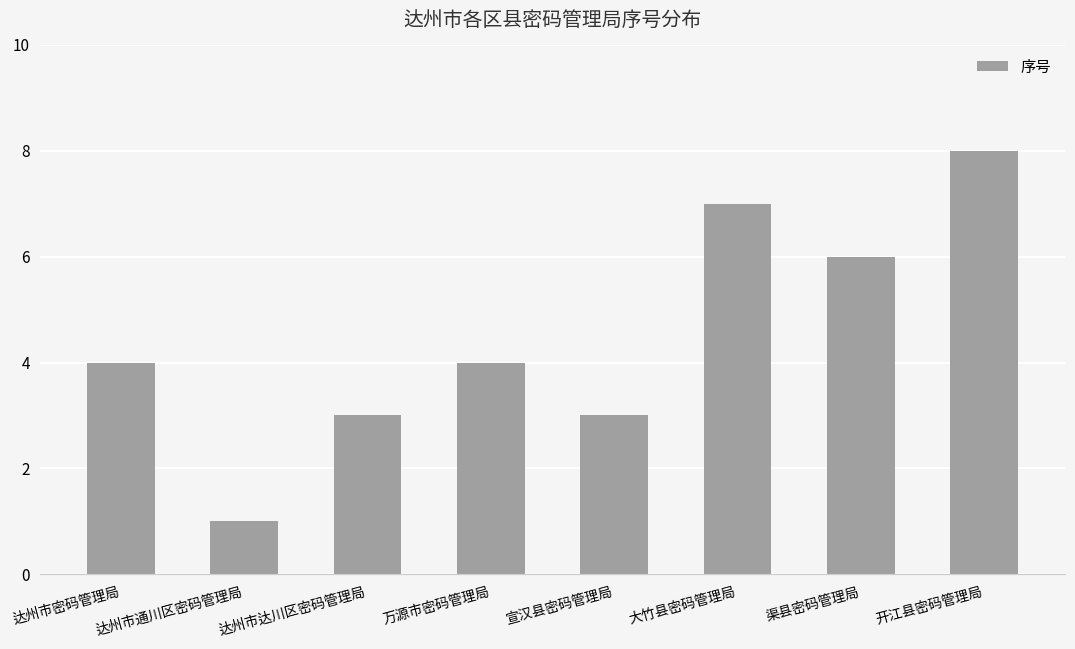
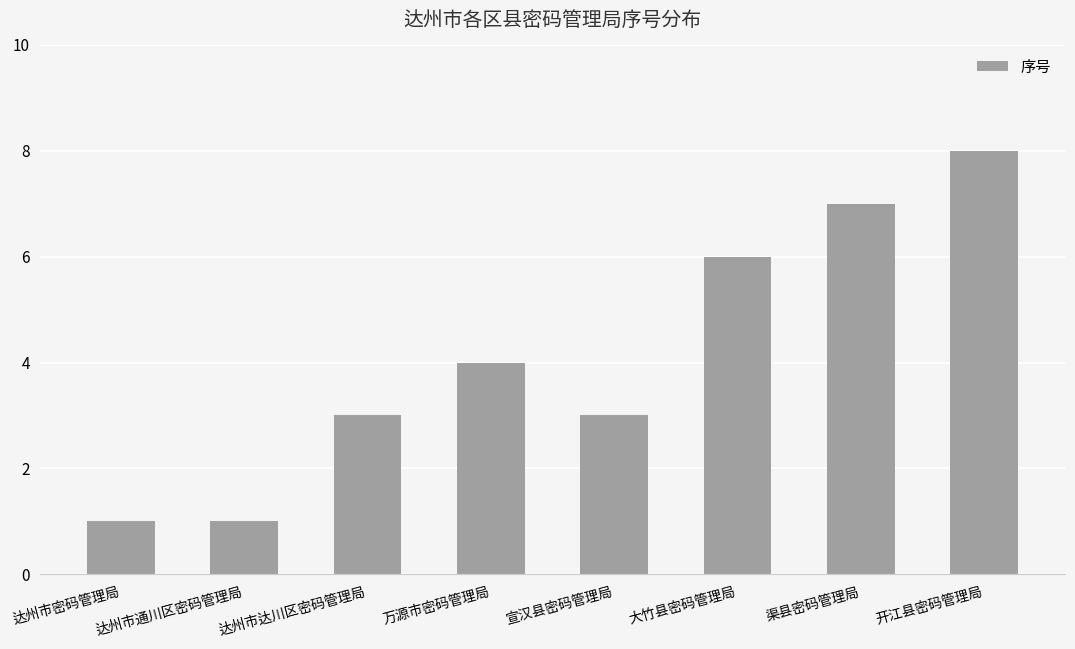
  {
-   "达州市密码管理局": 4,
+   "达州市密码管理局": 1,
    "达州市通川区密码管理局": 1,
    "达州市达川区密码管理局": 3,
    "万源市密码管理局": 4,
    "宣汉县密码管理局": 3,
-   "大竹县密码管理局": 7,
-   "渠县密码管理局": 6,
+   "大竹县密码管理局": 6,
+   "渠县密码管理局": 7,
    "开江县密码管理局": 8
  }
